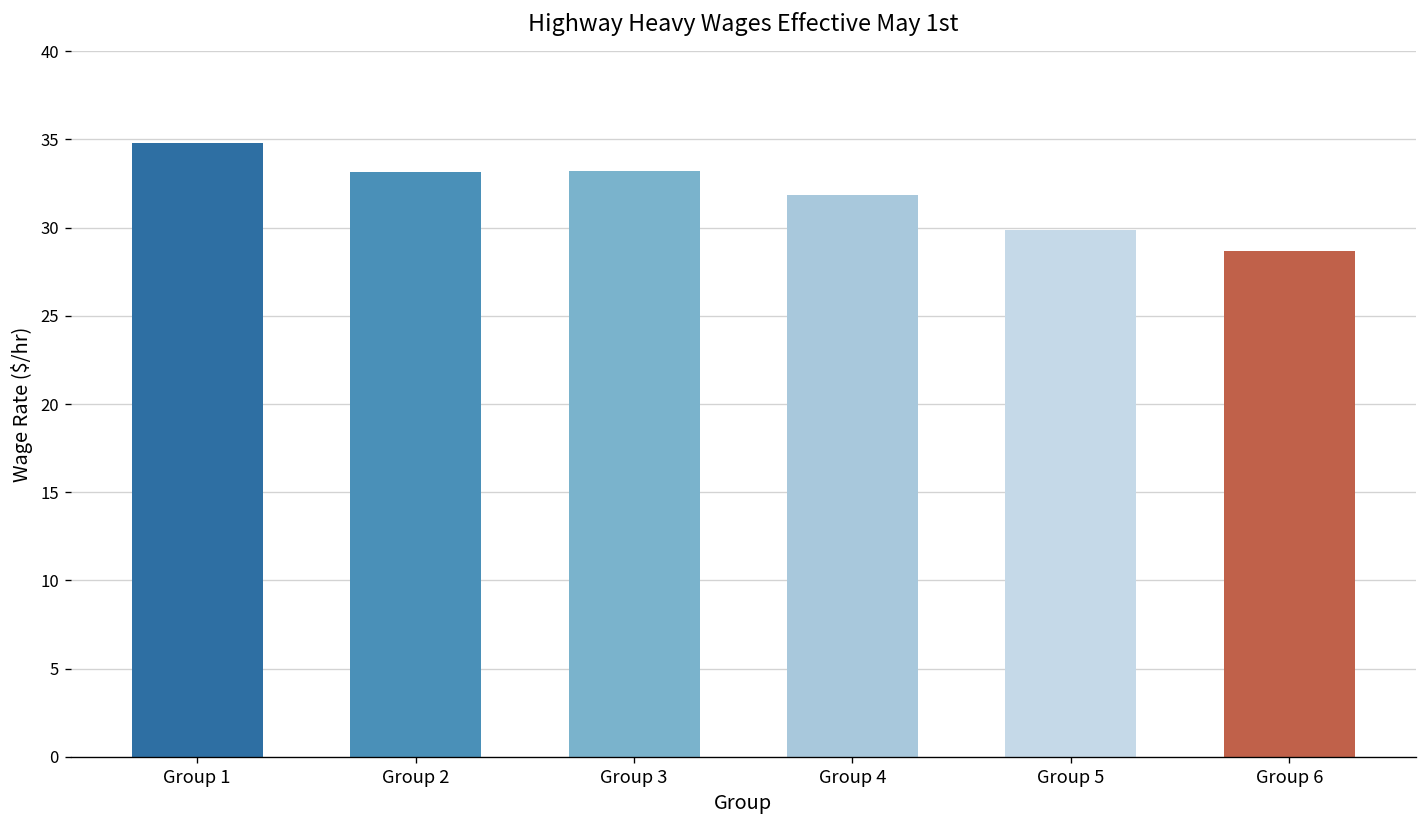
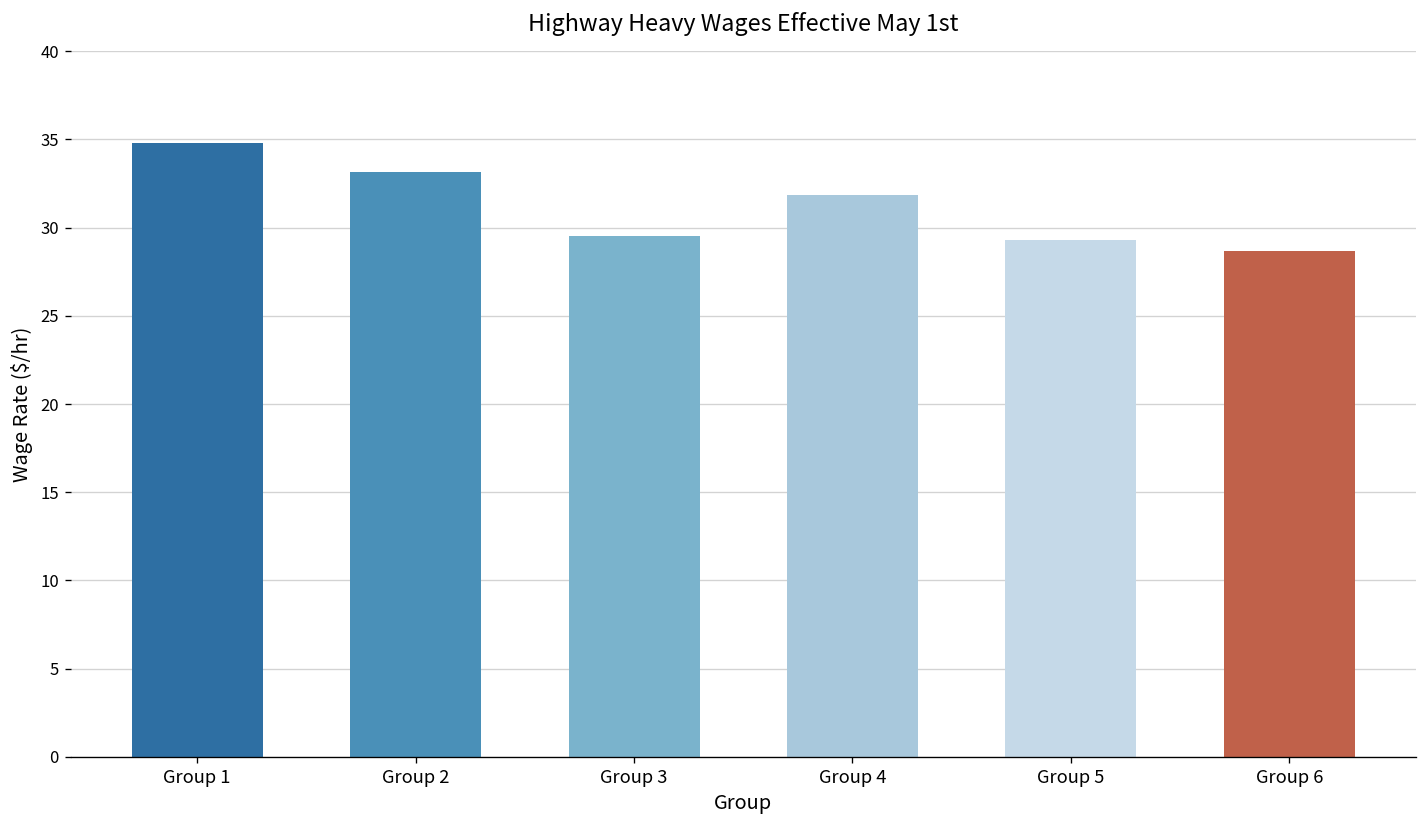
  {
    "Group 1": 34.8,
    "Group 2": 33.2,
-   "Group 3": 33.2,
+   "Group 3": 29.5,
    "Group 4": 31.9,
-   "Group 5": 29.9,
+   "Group 5": 29.3,
    "Group 6": 28.7
  }
